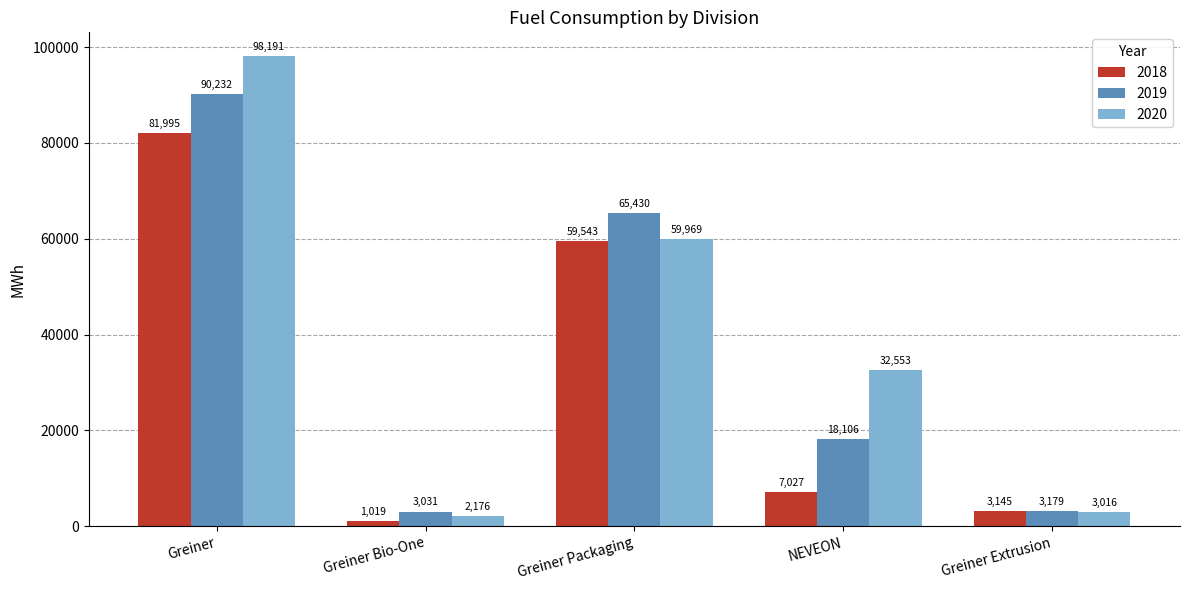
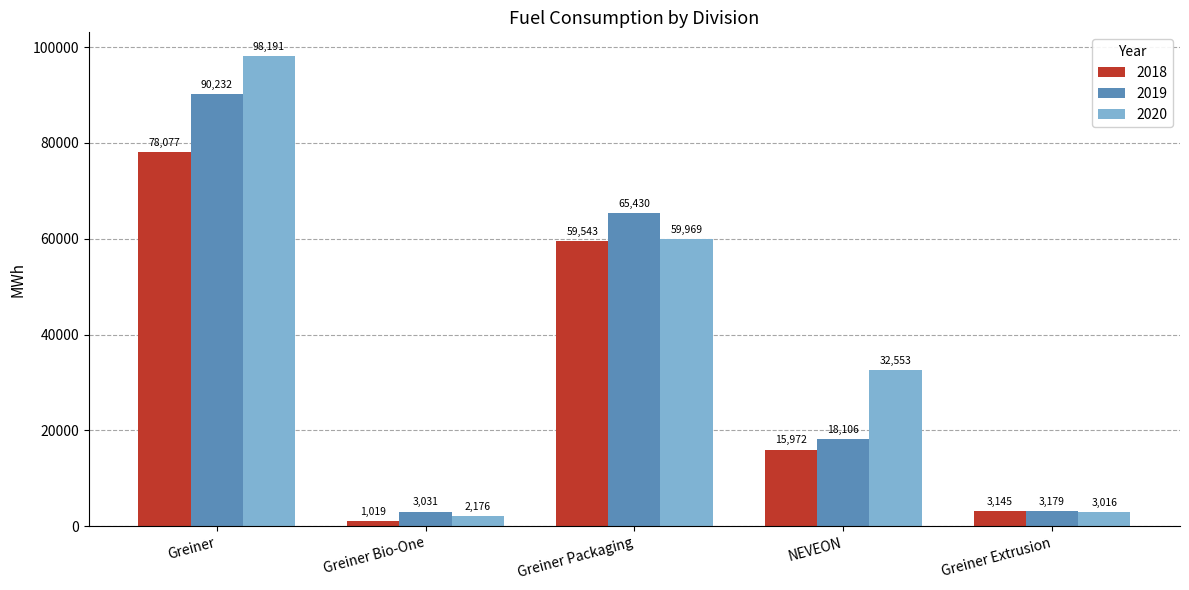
  {
    "2018": {
-     "Greiner": "81,995",
+     "Greiner": "78,077",
      "Greiner Bio-One": "1,019",
      "Greiner Packaging": "59,543",
-     "NEVEON": "7,027",
+     "NEVEON": "15,972",
      "Greiner Extrusion": "3,145"
    }
  }
